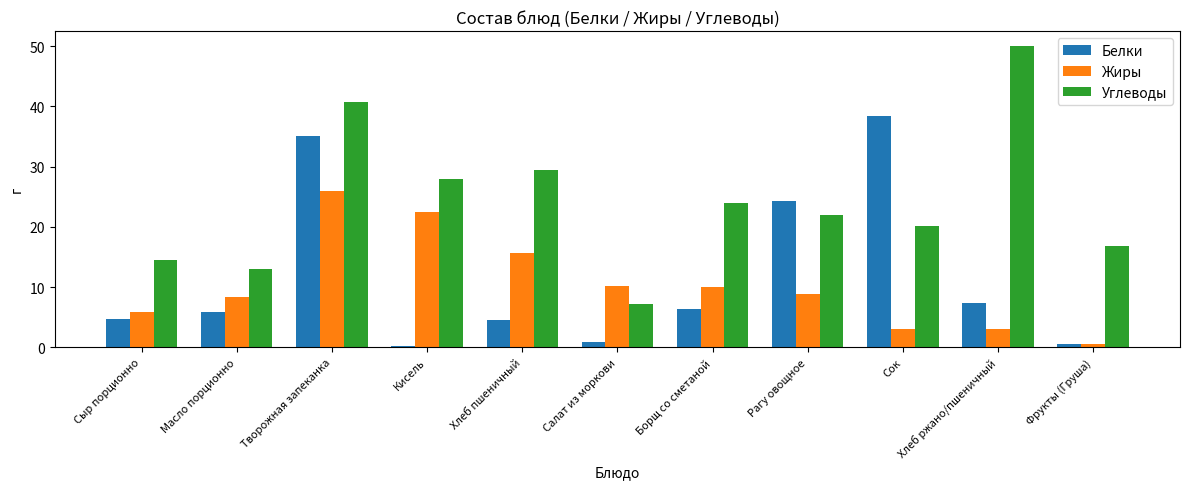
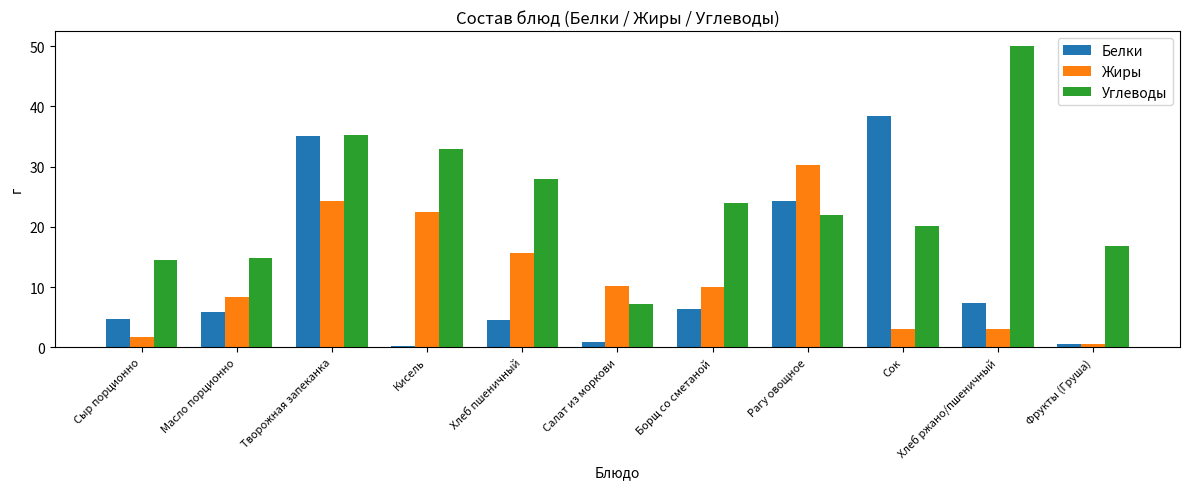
  {
    "Белки": {
      "Сыр порционно": 5,
      "Масло порционно": 6,
      "Творожная запеканка": 35,
      "Хлеб пшеничный": 5,
      "Салат из моркови": 1,
      "Борщ со сметаной": 6,
      "Рагу овощное": 24,
      "Сок": 38,
      "Хлеб ржано/пшеничный": 7,
      "Фрукты (Груша)": 1
    },
    "Жиры": {
-     "Сыр порционно": 6,
+     "Сыр порционно": 2,
      "Масло порционно": 8,
-     "Творожная запеканка": 26,
+     "Творожная запеканка": 24,
      "Кисель": 23,
      "Хлеб пшеничный": 16,
      "Салат из моркови": 10,
      "Борщ со сметаной": 10,
-     "Рагу овощное": 9,
+     "Рагу овощное": 30,
      "Сок": 3,
      "Хлеб ржано/пшеничный": 3,
      "Фрукты (Груша)": 1
    },
    "Углеводы": {
      "Сыр порционно": 15,
-     "Масло порционно": 13,
-     "Творожная запеканка": 41,
-     "Кисель": 28,
-     "Хлеб пшеничный": 30,
+     "Масло порционно": 15,
+     "Творожная запеканка": 35,
+     "Кисель": 33,
+     "Хлеб пшеничный": 28,
      "Салат из моркови": 7,
      "Борщ со сметаной": 24,
      "Рагу овощное": 22,
      "Сок": 20,
      "Хлеб ржано/пшеничный": 50,
      "Фрукты (Груша)": 17
    }
  }
